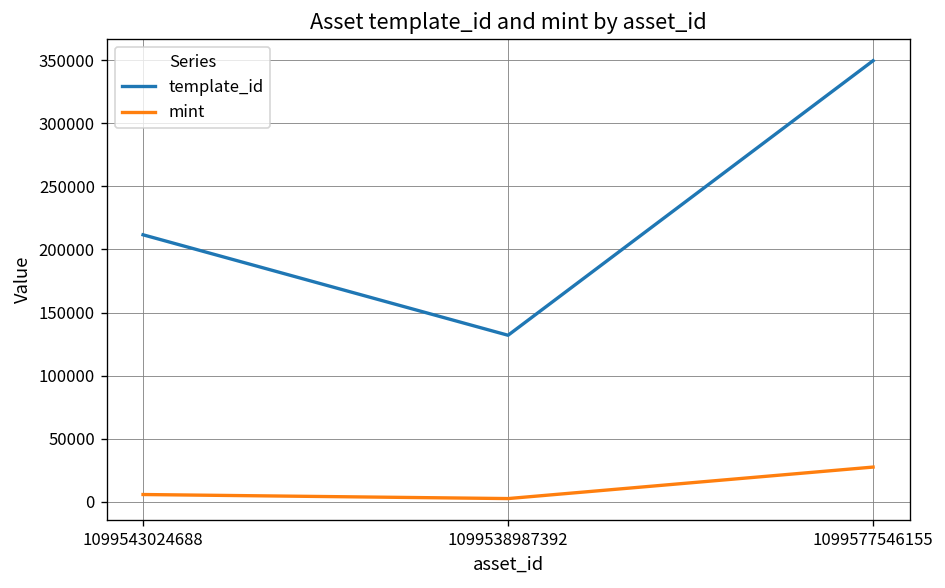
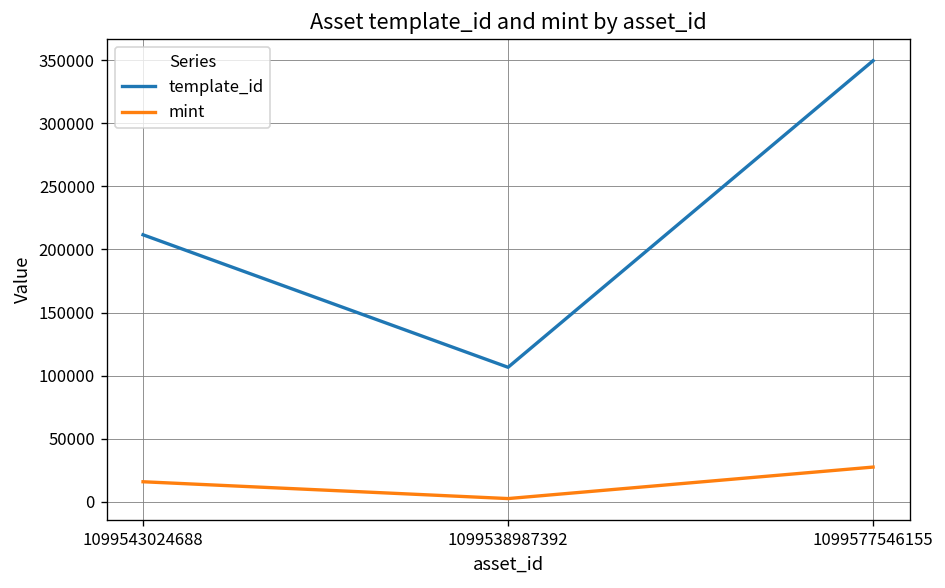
  {
    "template_id": {
      "1099543024688": 212000,
-     "1099538987392": 132000,
+     "1099538987392": 107000,
      "1099577546155": 350000
    },
    "mint": {
-     "1099543024688": 6000,
+     "1099543024688": 16000,
      "1099538987392": 3000,
      "1099577546155": 28000
    }
  }
